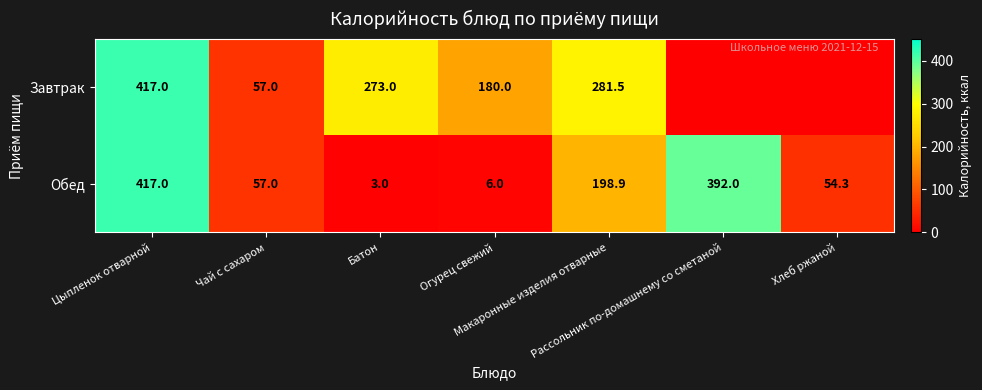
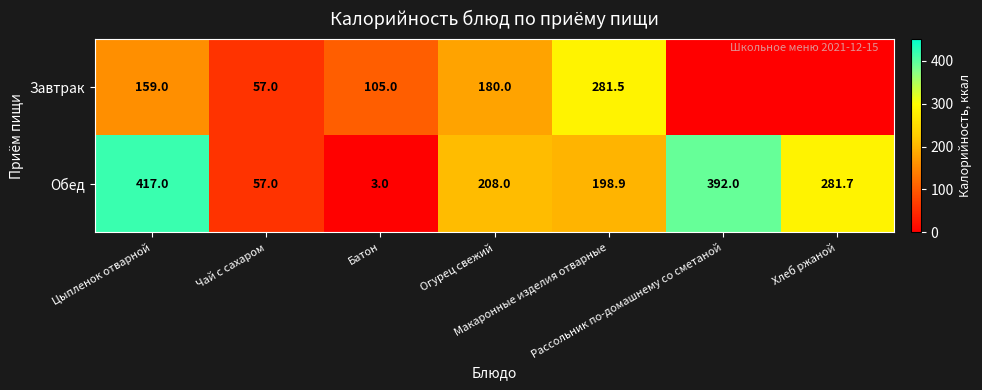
  {
    "Завтрак": {
-     "Цыпленок отварной": 417.0,
+     "Цыпленок отварной": 159.0,
      "Чай с сахаром": 57.0,
-     "Батон": 273.0,
+     "Батон": 105.0,
      "Огурец свежий": 180.0,
      "Макаронные изделия отварные": 281.5
    },
    "Обед": {
      "Цыпленок отварной": 417.0,
      "Чай с сахаром": 57.0,
      "Батон": 3.0,
-     "Огурец свежий": 6.0,
+     "Огурец свежий": 208.0,
      "Макаронные изделия отварные": 198.9,
      "Рассольник по-домашнему со сметаной": 392.0,
-     "Хлеб ржаной": 54.3
+     "Хлеб ржаной": 281.7
    }
  }
